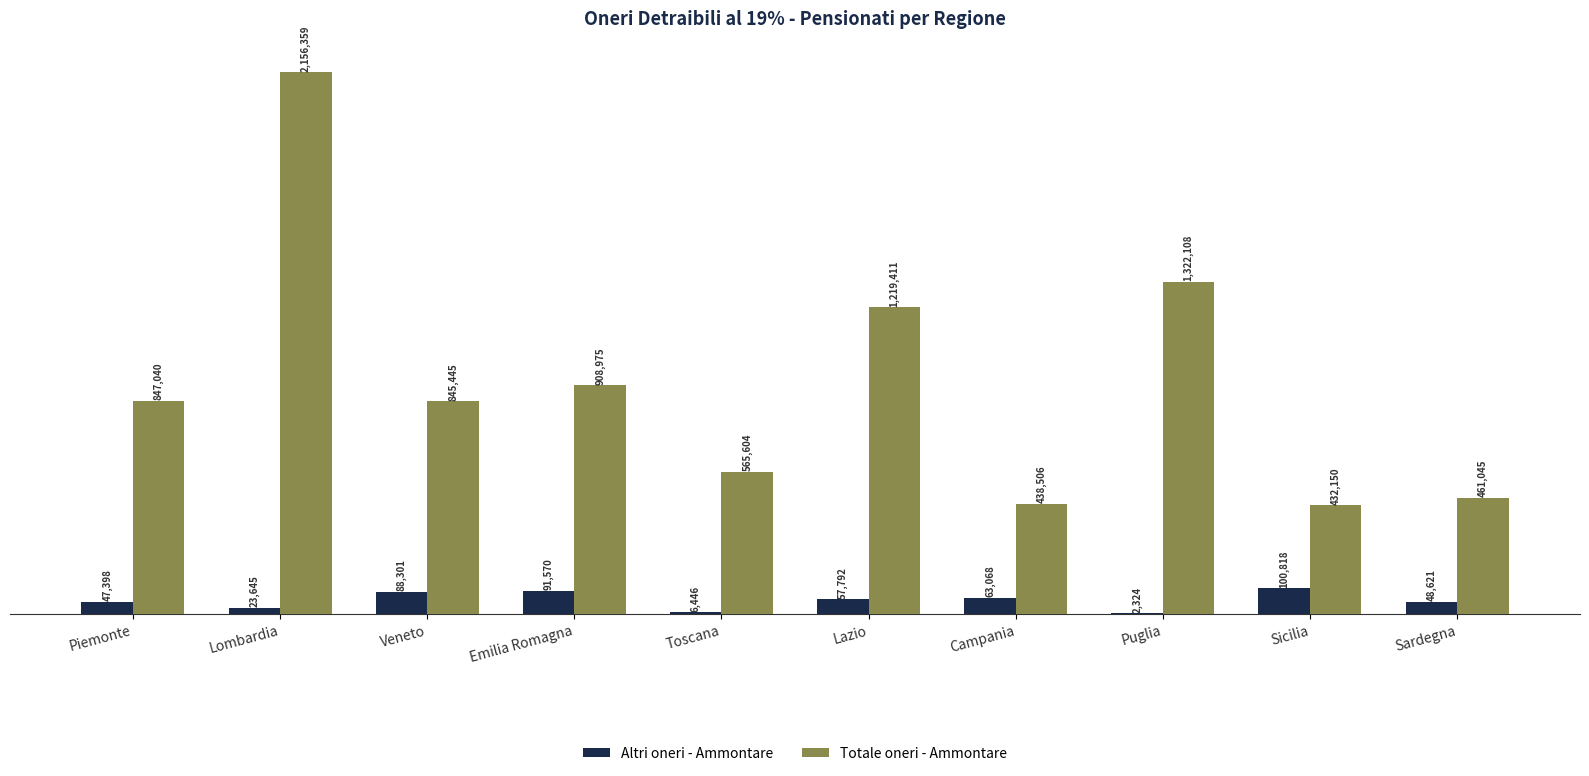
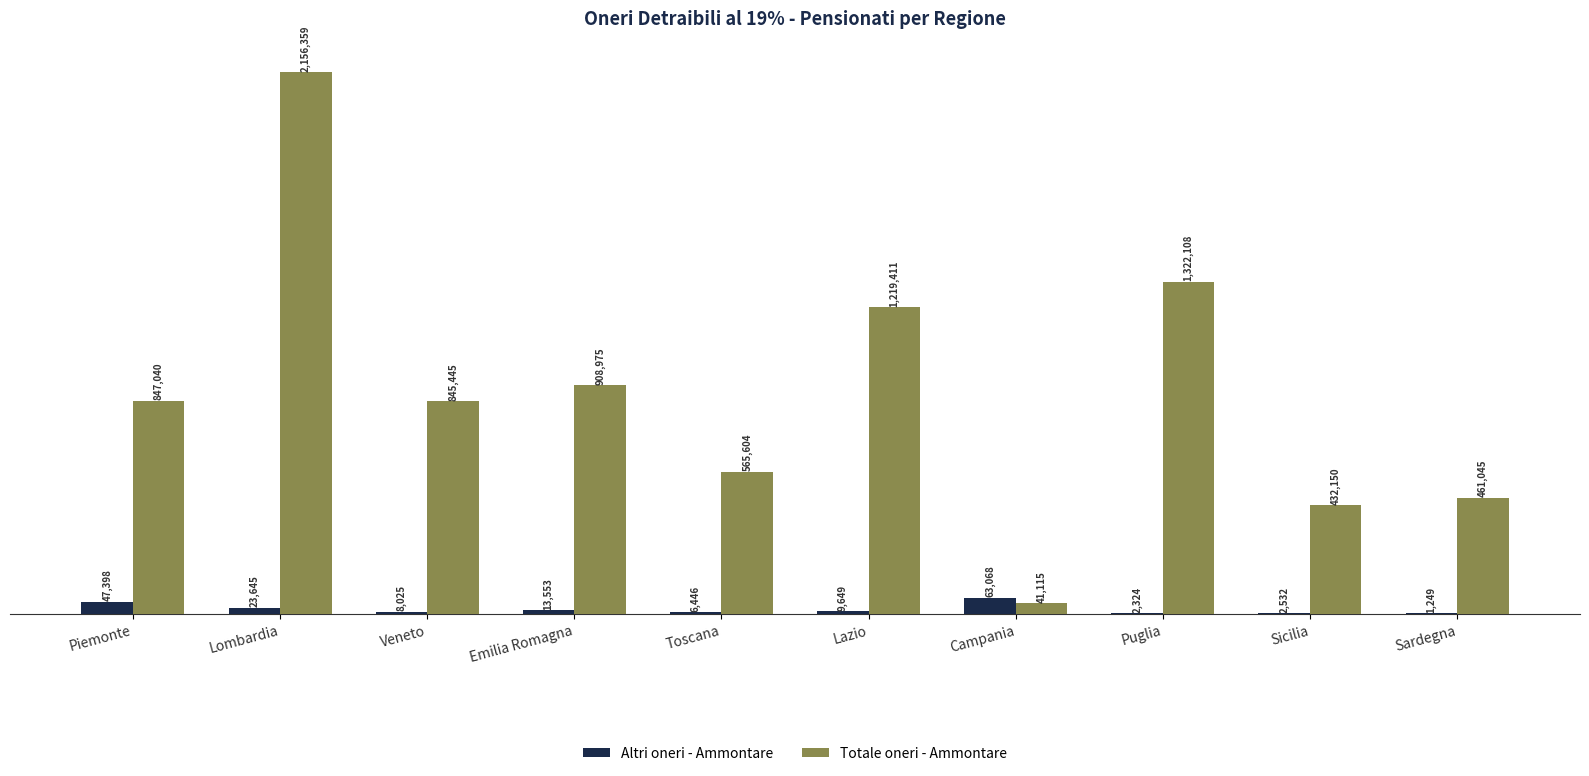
  {
    "Altri oneri - Ammontare": {
      "Piemonte": "47,398",
      "Lombardia": "23,645",
-     "Veneto": "88,301",
-     "Emilia Romagna": "91,570",
+     "Veneto": "8,025",
+     "Emilia Romagna": "13,553",
      "Toscana": "6,446",
-     "Lazio": "57,792",
+     "Lazio": "9,649",
      "Campania": "63,068",
      "Puglia": "2,324",
-     "Sicilia": "100,818",
-     "Sardegna": "48,621"
+     "Sicilia": "2,532",
+     "Sardegna": "1,249"
    },
    "Totale oneri - Ammontare": {
      "Piemonte": "847,040",
      "Lombardia": "2,156,359",
      "Veneto": "845,445",
      "Emilia Romagna": "908,975",
      "Toscana": "565,604",
      "Lazio": "1,219,411",
-     "Campania": "438,506",
+     "Campania": "41,115",
      "Puglia": "1,322,108",
      "Sicilia": "432,150",
      "Sardegna": "461,045"
    }
  }
